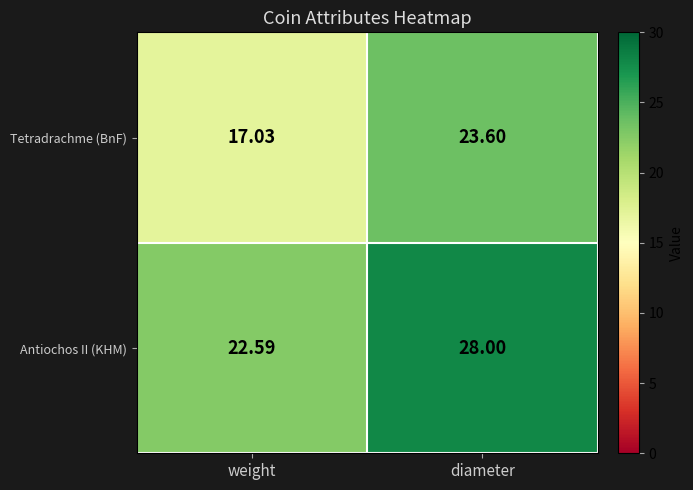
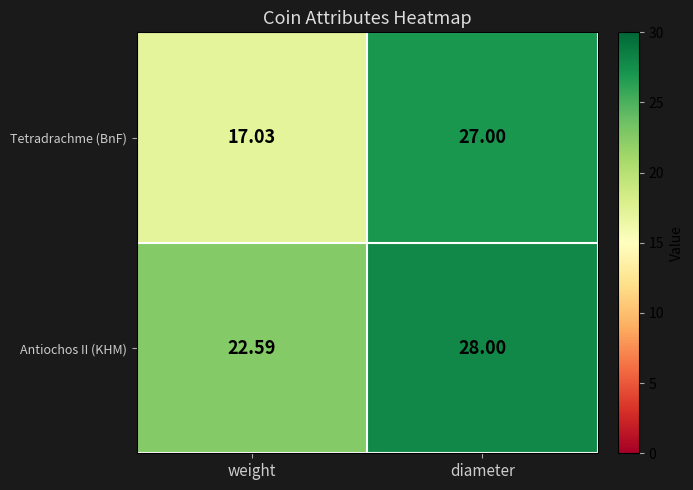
  {
    "Tetradrachme (BnF)": {
      "weight": 17.03,
-     "diameter": 23.60
+     "diameter": 27.00
    },
    "Antiochos II (KHM)": {
      "weight": 22.59,
      "diameter": 28.00
    }
  }
